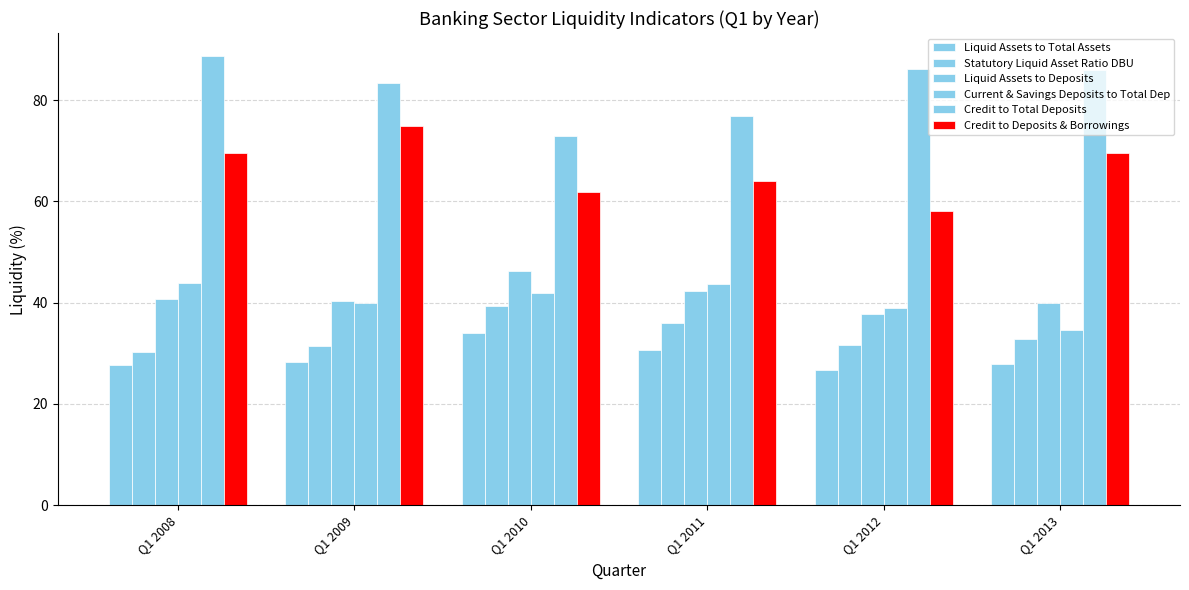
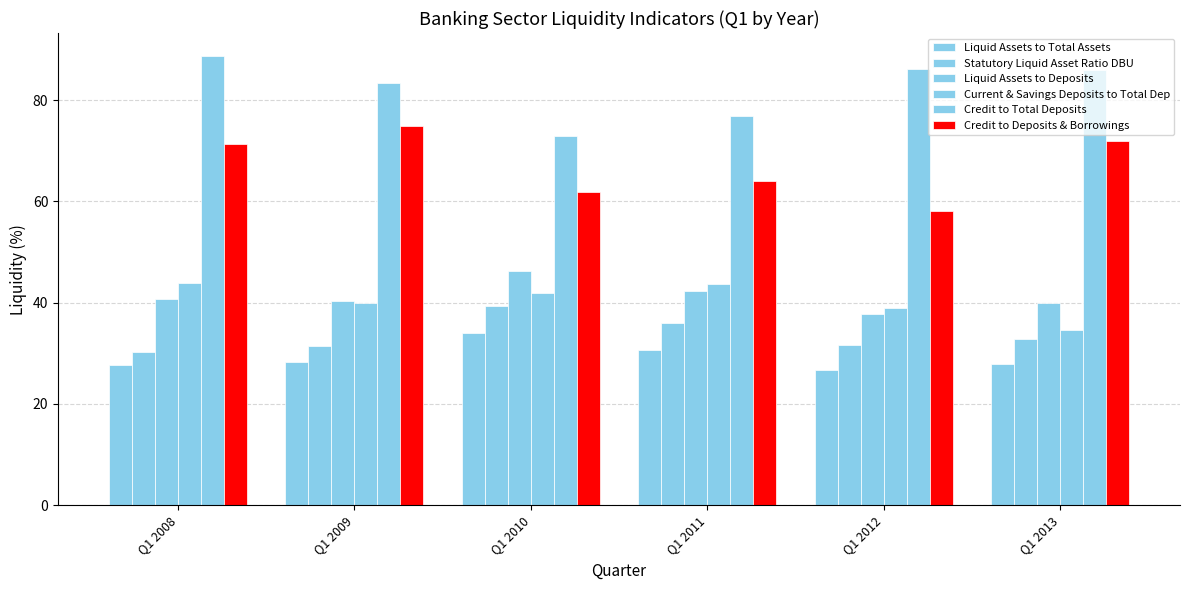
  {
    "Credit to Deposits & Borrowings": {
-     "Q1 2008": 70,
+     "Q1 2008": 71,
      "Q1 2009": 75,
      "Q1 2010": 62,
      "Q1 2011": 64,
      "Q1 2012": 58,
-     "Q1 2013": 69
+     "Q1 2013": 72
    }
  }
